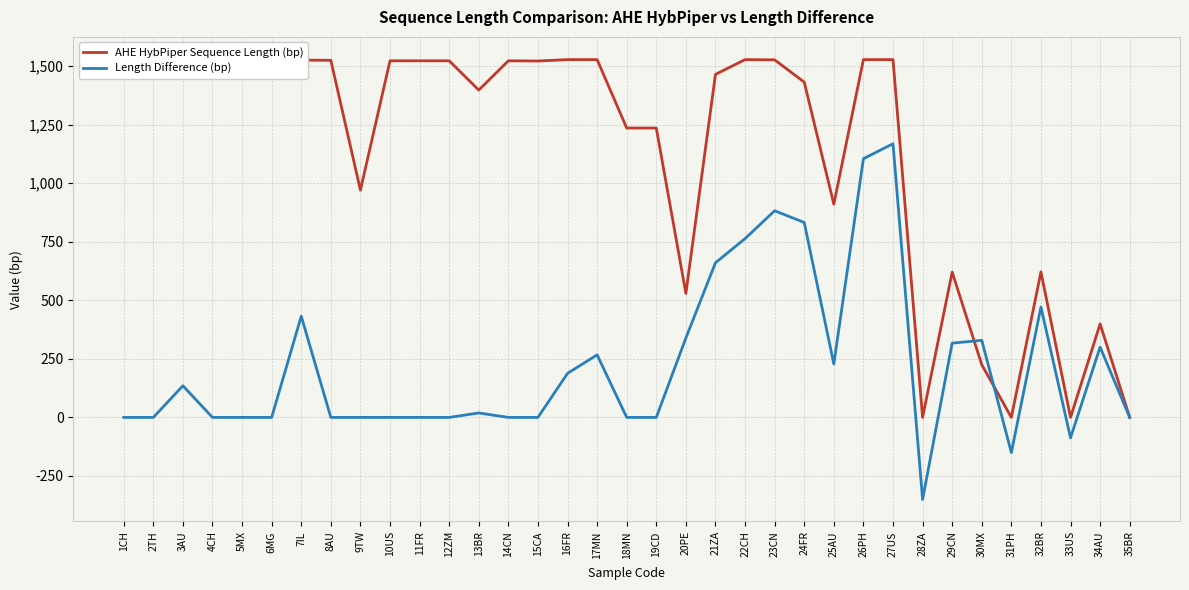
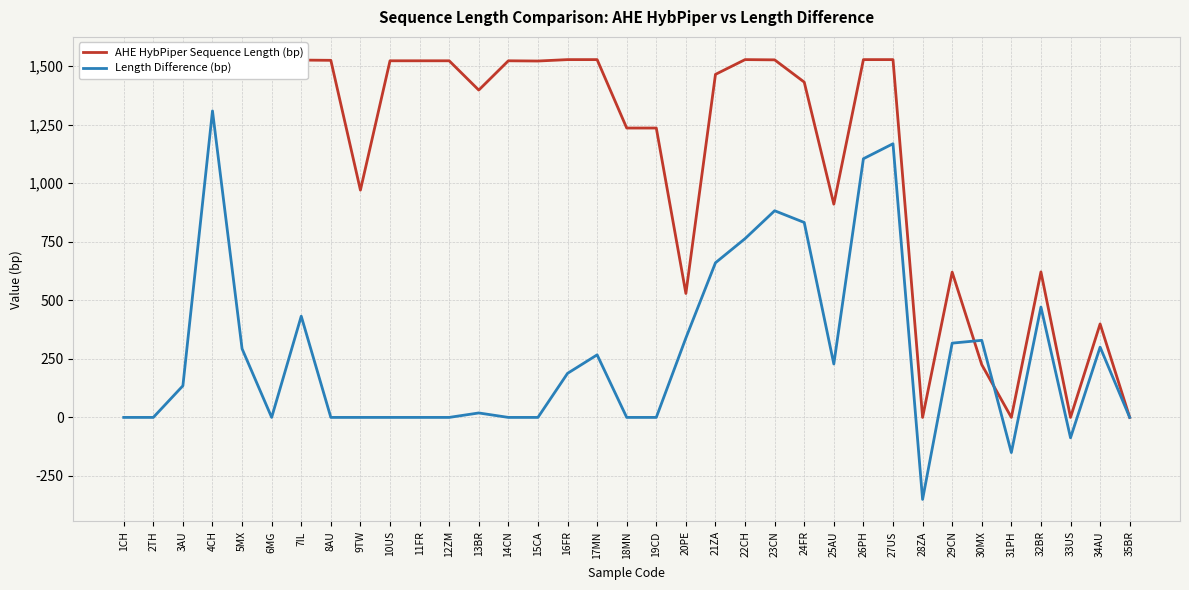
  {
    "AHE HybPiper Sequence Length (bp)": {
      "8AU": "1,520",
      "9TW": "970",
      "10US": "1,520",
      "11FR": "1,520",
      "12ZM": "1,520",
      "13BR": "1,400",
      "14CN": "1,520",
      "15CA": "1,520",
      "16FR": "1,530",
      "17MN": "1,530",
      "18MN": "1,240",
      "19CD": "1,240",
      "20PE": "530",
      "21ZA": "1,460",
      "22CH": "1,530",
      "23CN": "1,530",
      "24FR": "1,430",
      "25AU": "910",
      "26PH": "1,530",
      "27US": "1,530",
      "28ZA": "0",
      "29CN": "620",
      "30MX": "230",
      "31PH": "0",
      "32BR": "620",
      "33US": "0",
      "34AU": "400"
    },
    "Length Difference (bp)": {
      "1CH": "0",
      "2TH": "0",
      "3AU": "140",
-     "4CH": "0",
-     "5MX": "0",
+     "4CH": "1,310",
+     "5MX": "290",
      "6MG": "0",
      "7IL": "430",
      "8AU": "0",
      "9TW": "0",
      "10US": "0",
      "11FR": "0",
      "12ZM": "0",
      "13BR": "20",
      "14CN": "0",
      "15CA": "0",
      "16FR": "190",
      "17MN": "270",
      "18MN": "0",
      "19CD": "0",
      "20PE": "340",
      "21ZA": "660",
      "22CH": "760",
      "23CN": "880",
      "24FR": "830",
      "25AU": "230",
      "26PH": "1,100",
      "27US": "1,170",
      "28ZA": "-350",
      "29CN": "320",
      "30MX": "330",
      "31PH": "-150",
      "32BR": "470",
      "33US": "-90",
      "34AU": "300"
    }
  }
